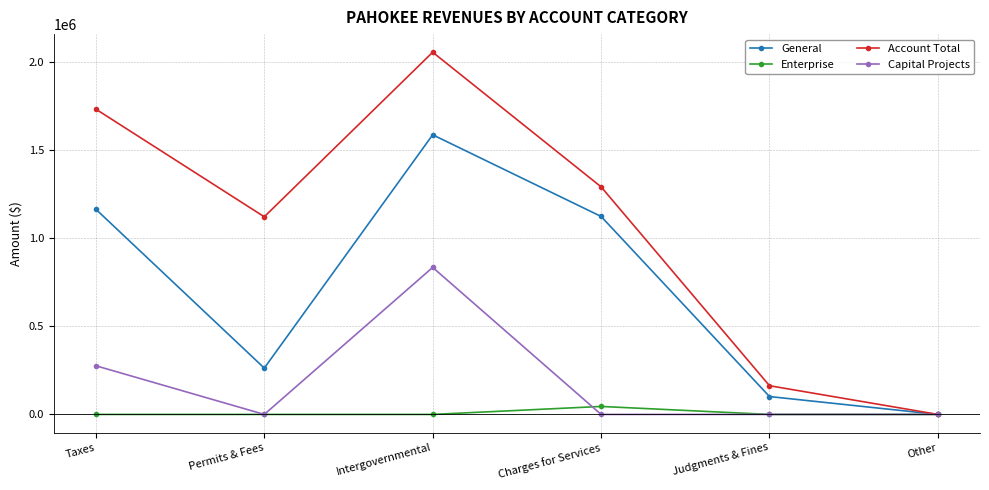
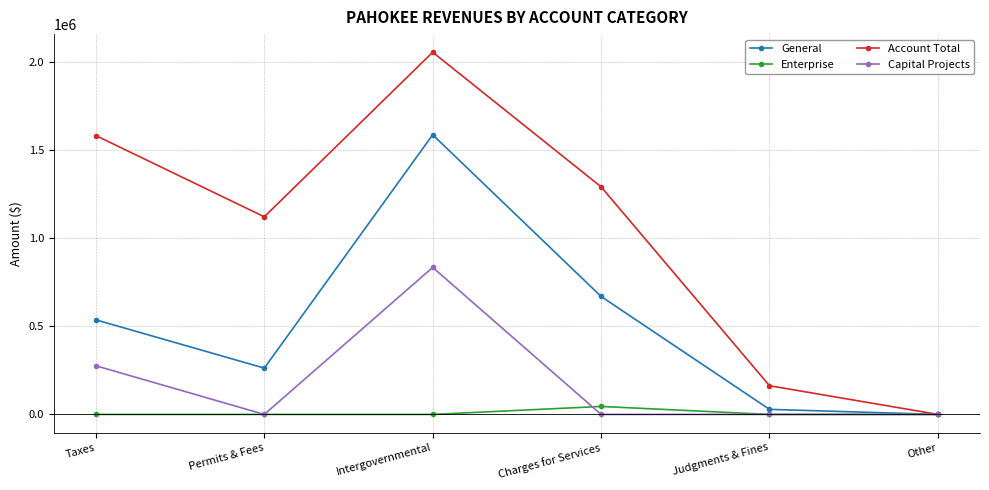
  {
    "General": {
-     "Taxes": 1160000,
+     "Taxes": 540000,
      "Permits & Fees": 260000,
      "Intergovernmental": 1590000,
-     "Charges for Services": 1120000,
-     "Judgments & Fines": 100000
+     "Charges for Services": 670000,
+     "Judgments & Fines": 30000
    },
    "Enterprise": {
      "Taxes": 0,
      "Intergovernmental": 0,
      "Charges for Services": 50000
    },
    "Account Total": {
-     "Taxes": 1730000,
+     "Taxes": 1580000,
      "Permits & Fees": 1120000,
      "Intergovernmental": 2060000,
      "Charges for Services": 1290000,
      "Judgments & Fines": 160000
    },
    "Capital Projects": {
      "Taxes": 280000,
      "Intergovernmental": 830000,
      "Charges for Services": 0
    }
  }
